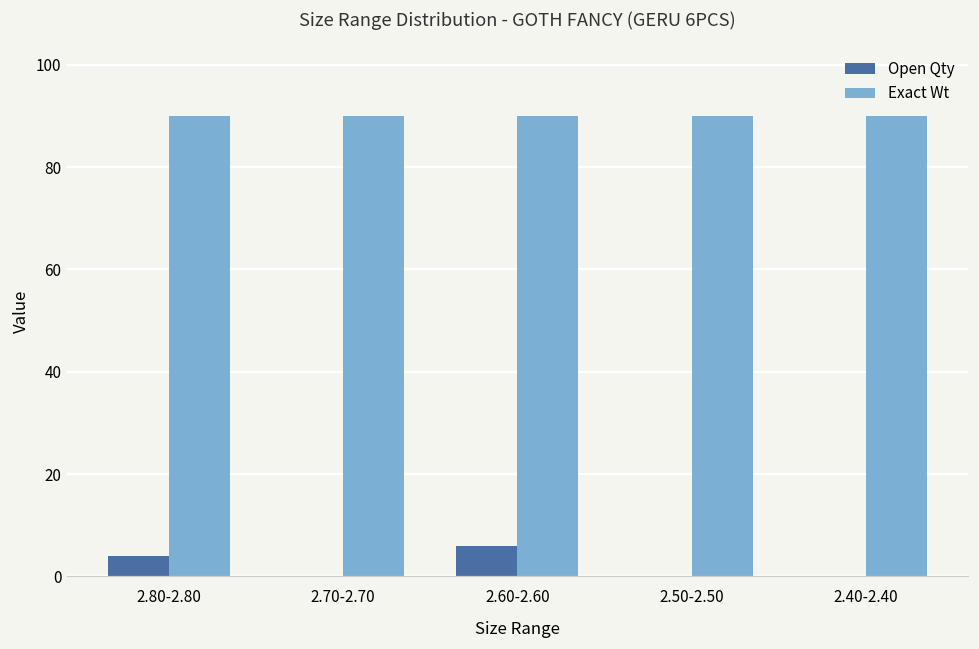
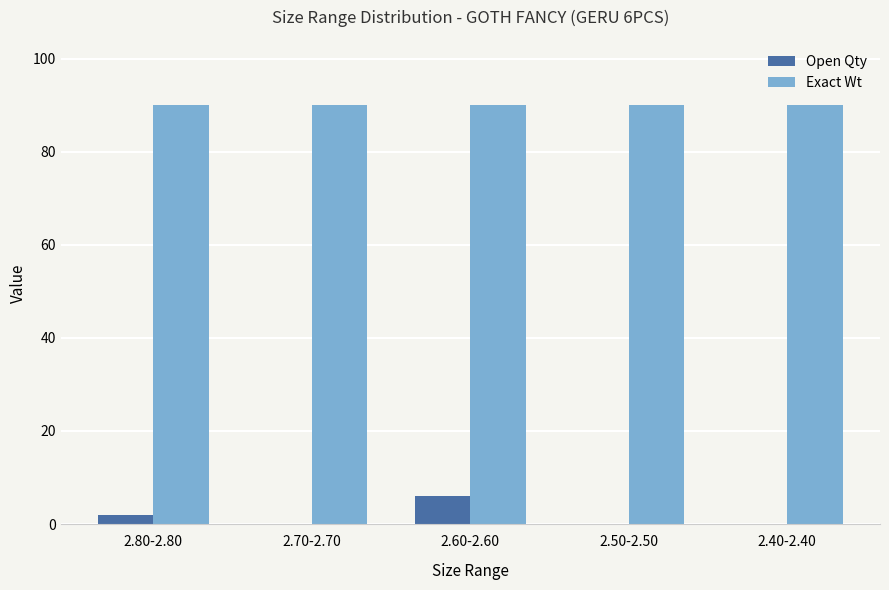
  {
    "Open Qty": {
-     "2.80-2.80": 4,
+     "2.80-2.80": 2,
      "2.70-2.70": 0,
      "2.60-2.60": 6,
      "2.50-2.50": 0,
      "2.40-2.40": 0
    },
    "Exact Wt": {
      "2.80-2.80": 90,
      "2.70-2.70": 90,
      "2.60-2.60": 90,
      "2.50-2.50": 90,
      "2.40-2.40": 90
    }
  }
